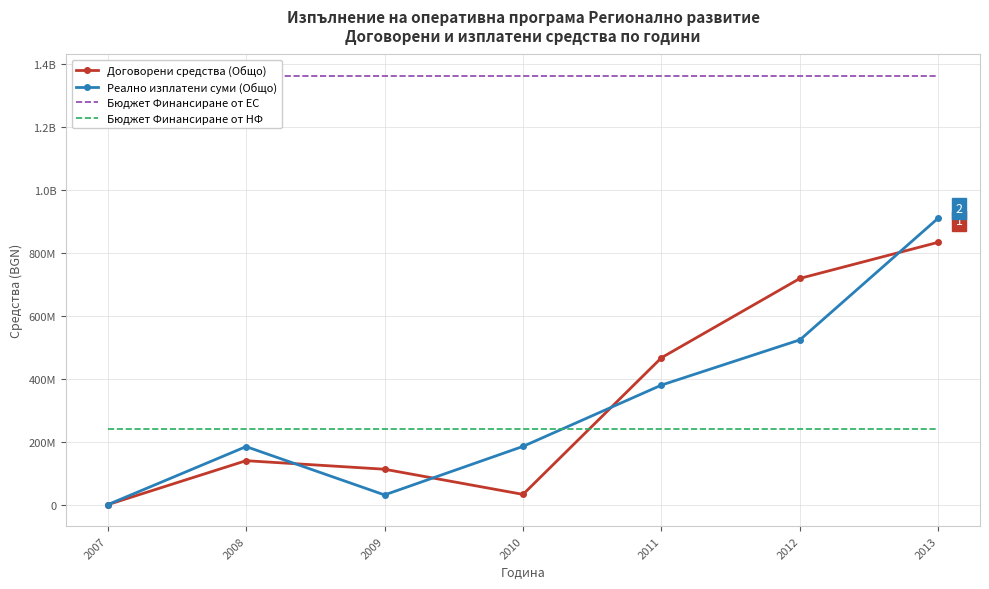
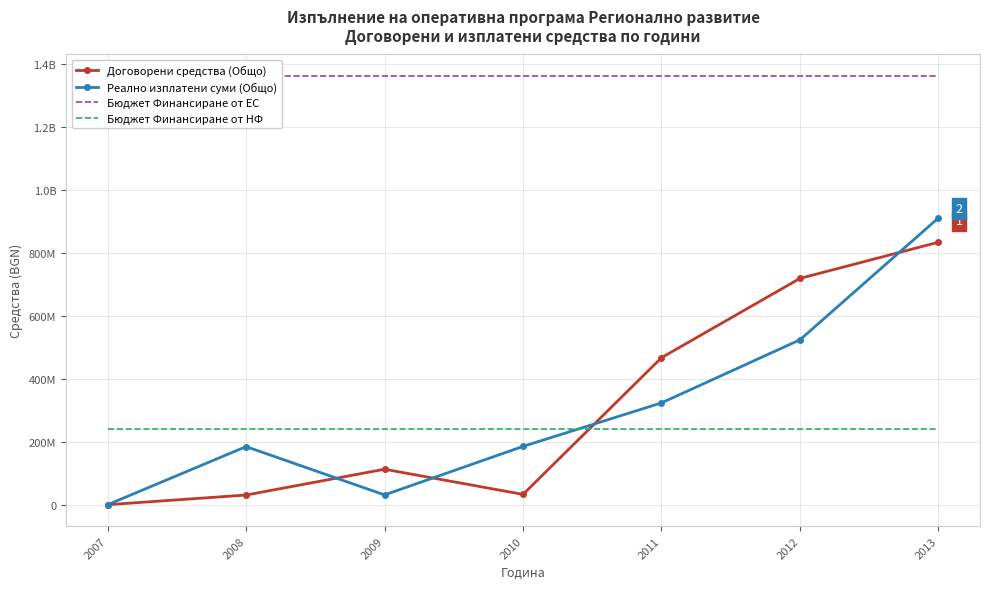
  {
    "Договорени средства (Общо)": {
-     "2008": 140000000,
+     "2008": 30000000,
      "2009": 110000000,
      "2010": 30000000,
      "2011": 470000000,
      "2012": 720000000,
      "2013": 830000000
    },
    "Реално изплатени суми (Общо)": {
      "2008": 180000000,
      "2009": 30000000,
      "2010": 190000000,
-     "2011": 380000000,
+     "2011": 320000000,
      "2012": 520000000
    },
    "Бюджет Финансиране от ЕС": {
      "2009": 1360000000,
      "2010": 1360000000,
      "2011": 1360000000,
      "2012": 1360000000,
      "2013": 1360000000
    },
    "Бюджет Финансиране от НФ": {
      "2007": 240000000,
      "2008": 240000000,
      "2009": 240000000,
      "2010": 240000000,
      "2011": 240000000,
      "2012": 240000000,
      "2013": 240000000
    }
  }
